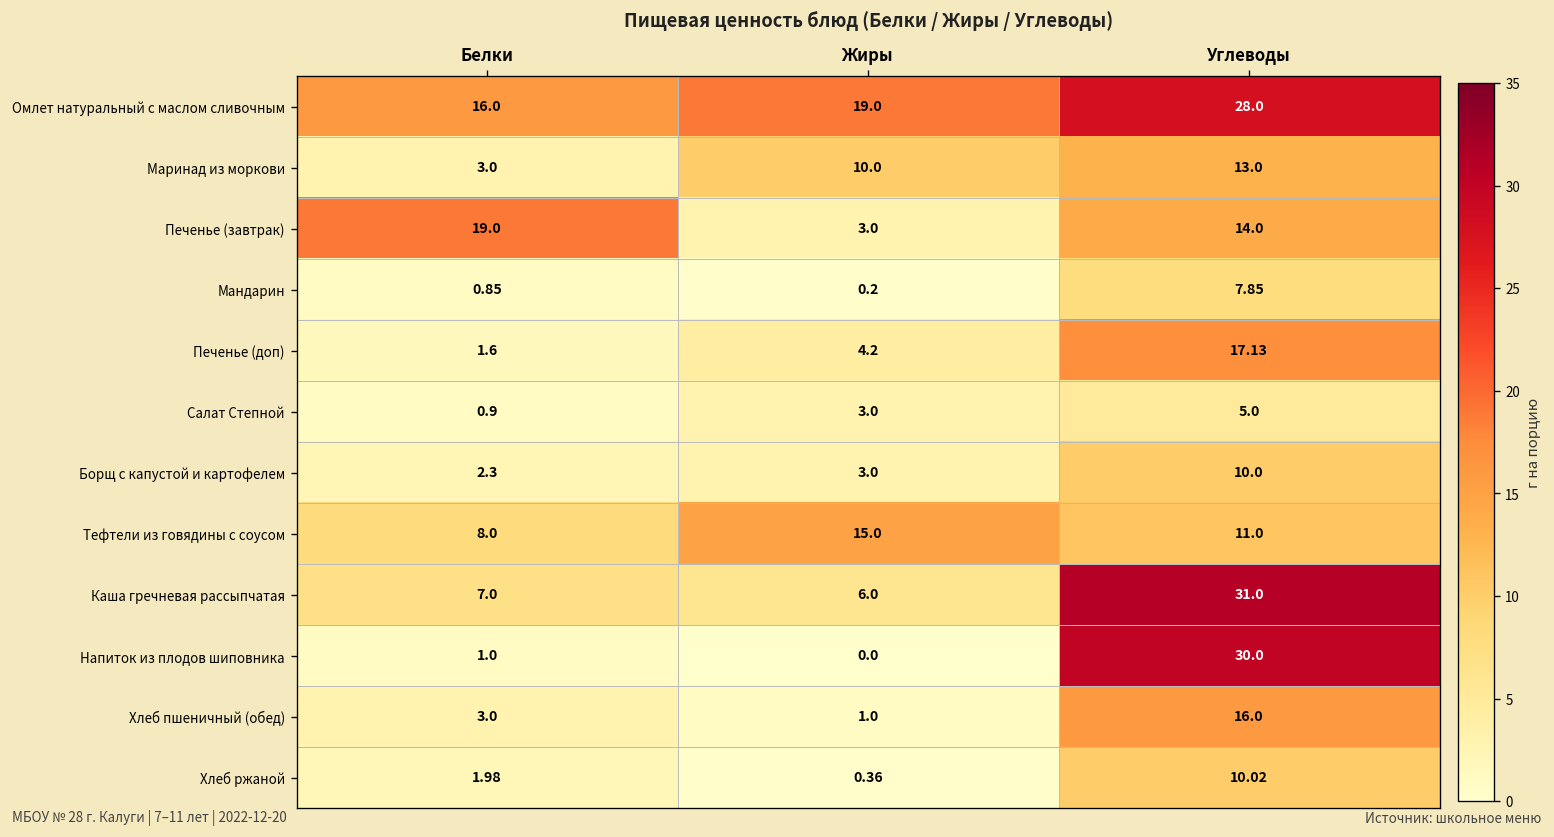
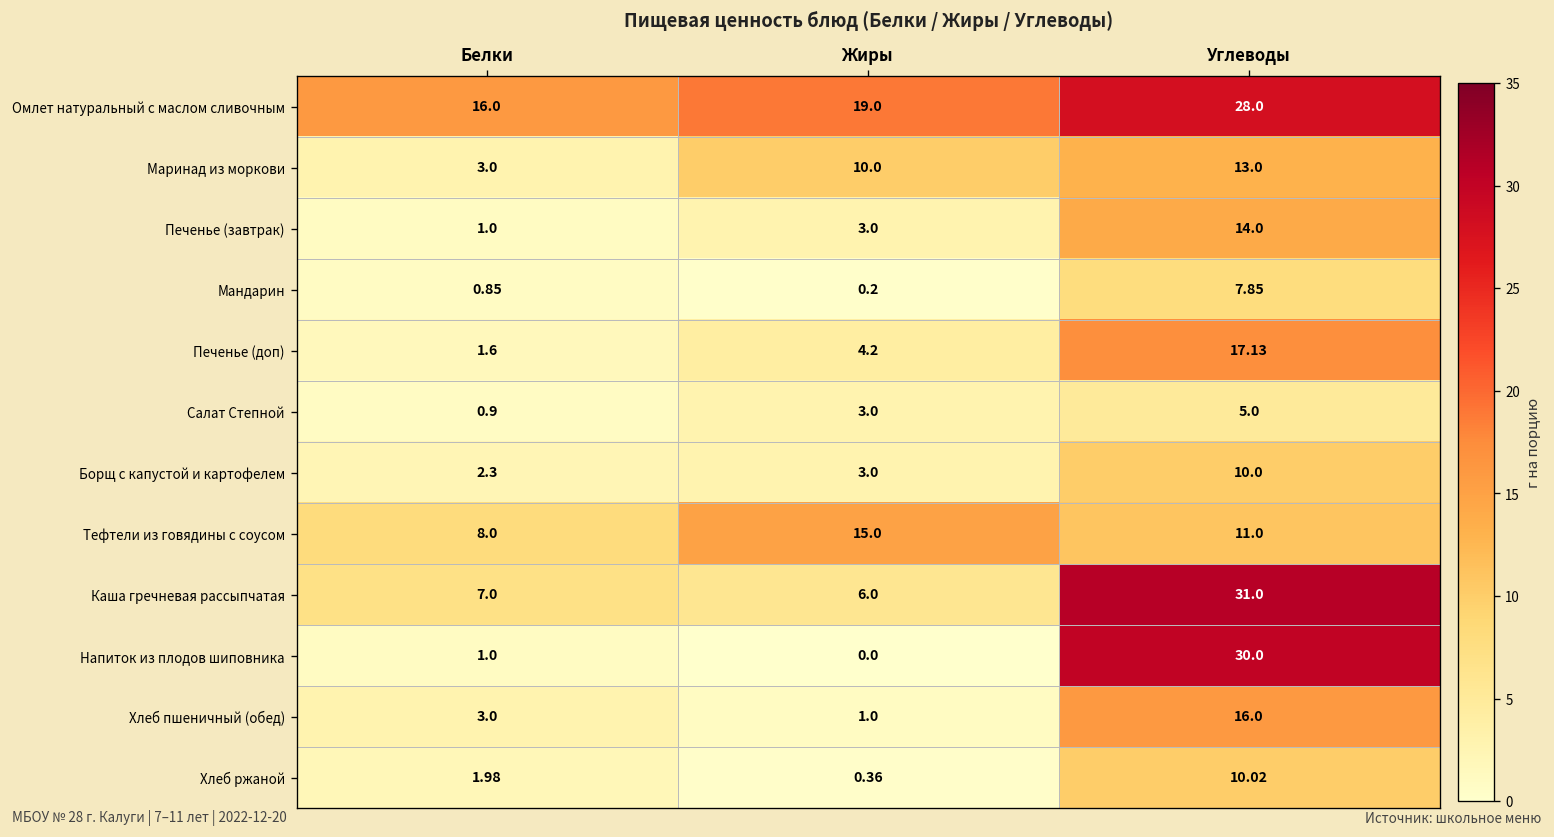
  {
    "Омлет натуральный с маслом сливочным": {
      "Белки": 16.0,
      "Жиры": 19.0,
      "Углеводы": 28.0
    },
    "Маринад из моркови": {
      "Белки": 3.0,
      "Жиры": 10.0,
      "Углеводы": 13.0
    },
    "Печенье (завтрак)": {
-     "Белки": 19.0,
+     "Белки": 1.0,
      "Жиры": 3.0,
      "Углеводы": 14.0
    },
    "Мандарин": {
      "Белки": 0.85,
      "Жиры": 0.2,
      "Углеводы": 7.85
    },
    "Печенье (доп)": {
      "Белки": 1.6,
      "Жиры": 4.2,
      "Углеводы": 17.13
    },
    "Салат Степной": {
      "Белки": 0.9,
      "Жиры": 3.0,
      "Углеводы": 5.0
    },
    "Борщ с капустой и картофелем": {
      "Белки": 2.3,
      "Жиры": 3.0,
      "Углеводы": 10.0
    },
    "Тефтели из говядины с соусом": {
      "Белки": 8.0,
      "Жиры": 15.0,
      "Углеводы": 11.0
    },
    "Каша гречневая рассыпчатая": {
      "Белки": 7.0,
      "Жиры": 6.0,
      "Углеводы": 31.0
    },
    "Напиток из плодов шиповника": {
      "Белки": 1.0,
      "Жиры": 0.0,
      "Углеводы": 30.0
    },
    "Хлеб пшеничный (обед)": {
      "Белки": 3.0,
      "Жиры": 1.0,
      "Углеводы": 16.0
    },
    "Хлеб ржаной": {
      "Белки": 1.98,
      "Жиры": 0.36,
      "Углеводы": 10.02
    }
  }
